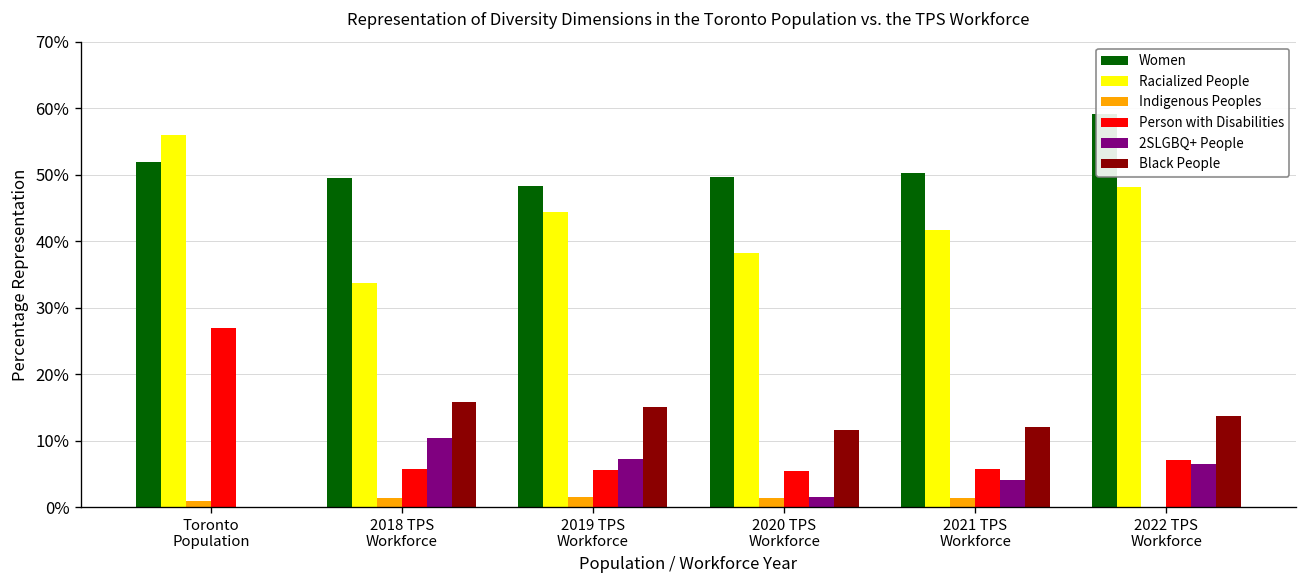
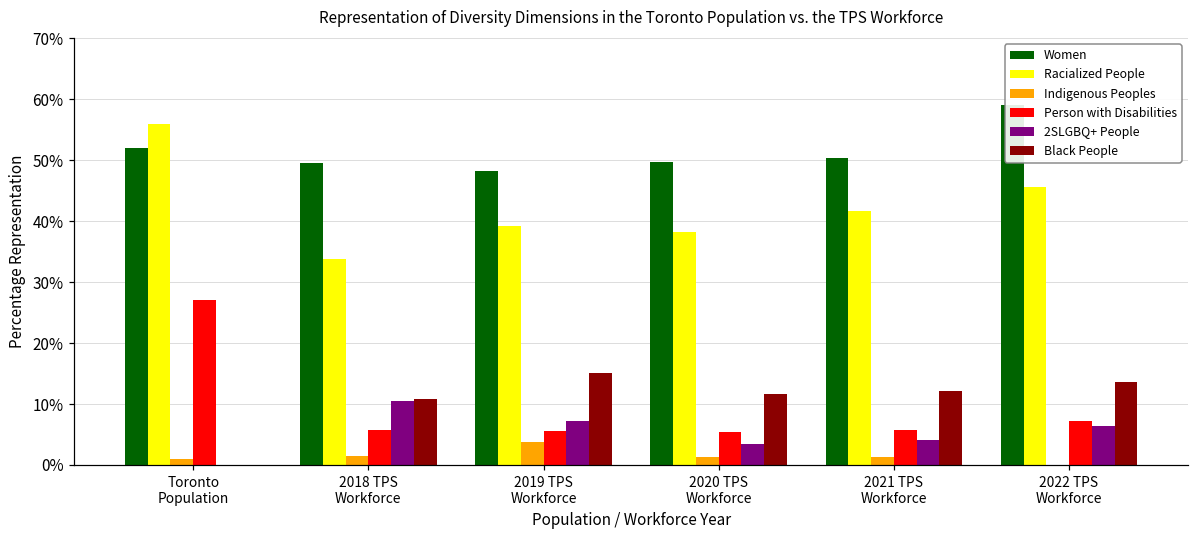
  {
    "Women": {
      "Toronto Population": "52%",
      "2018 TPS Workforce": "50%",
      "2019 TPS Workforce": "48%",
      "2020 TPS Workforce": "50%",
      "2021 TPS Workforce": "50%"
    },
    "Racialized People": {
      "Toronto Population": "56%",
      "2018 TPS Workforce": "34%",
-     "2019 TPS Workforce": "44%",
+     "2019 TPS Workforce": "39%",
      "2020 TPS Workforce": "38%",
      "2021 TPS Workforce": "42%",
-     "2022 TPS Workforce": "48%"
+     "2022 TPS Workforce": "46%"
    },
    "Indigenous Peoples": {
      "Toronto Population": "1%",
      "2018 TPS Workforce": "1%",
-     "2019 TPS Workforce": "2%",
+     "2019 TPS Workforce": "4%",
      "2020 TPS Workforce": "1%",
      "2021 TPS Workforce": "1%",
      "2022 TPS Workforce": "0%"
    },
    "Person with Disabilities": {
      "Toronto Population": "27%",
      "2018 TPS Workforce": "6%",
      "2019 TPS Workforce": "6%",
      "2020 TPS Workforce": "5%",
      "2021 TPS Workforce": "6%",
      "2022 TPS Workforce": "7%"
    },
    "2SLGBQ+ People": {
      "Toronto Population": "0%",
      "2018 TPS Workforce": "10%",
      "2019 TPS Workforce": "7%",
-     "2020 TPS Workforce": "2%",
+     "2020 TPS Workforce": "4%",
      "2021 TPS Workforce": "4%",
      "2022 TPS Workforce": "6%"
    },
    "Black People": {
      "Toronto Population": "0%",
-     "2018 TPS Workforce": "16%",
+     "2018 TPS Workforce": "11%",
      "2019 TPS Workforce": "15%",
      "2020 TPS Workforce": "12%",
      "2021 TPS Workforce": "12%",
      "2022 TPS Workforce": "14%"
    }
  }
